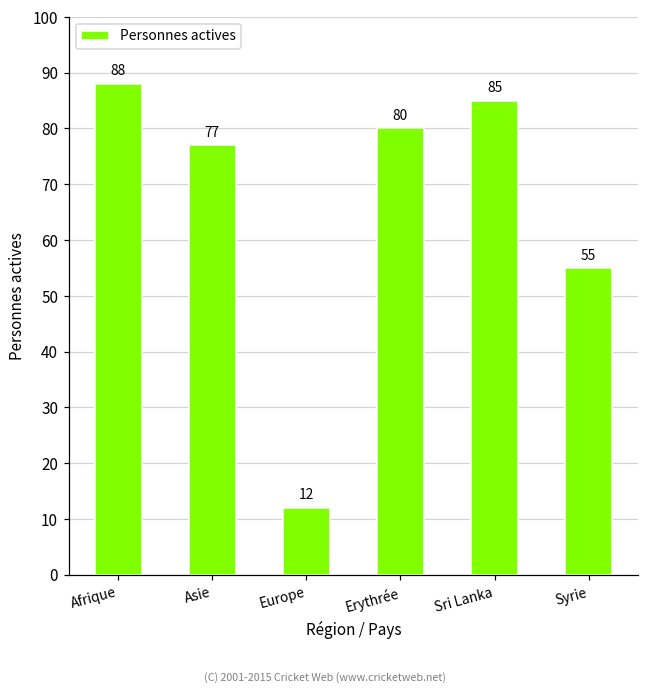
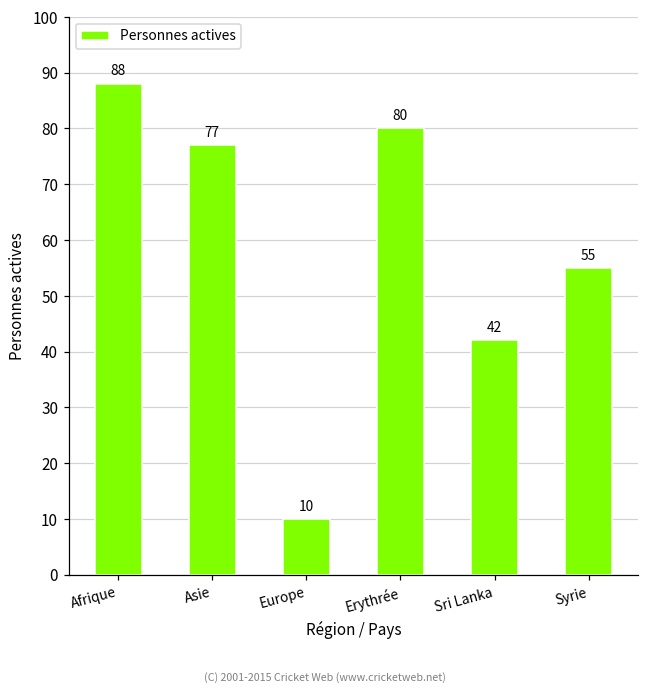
  {
    "Afrique": 88,
    "Asie": 77,
-   "Europe": 12,
+   "Europe": 10,
    "Erythrée": 80,
-   "Sri Lanka": 85,
+   "Sri Lanka": 42,
    "Syrie": 55
  }
